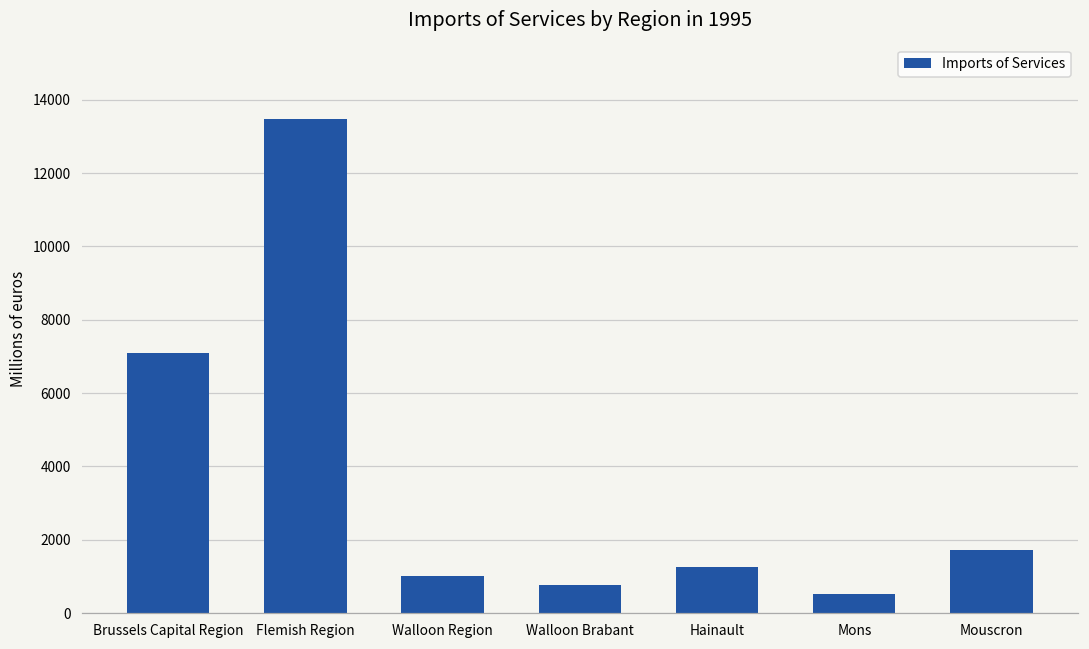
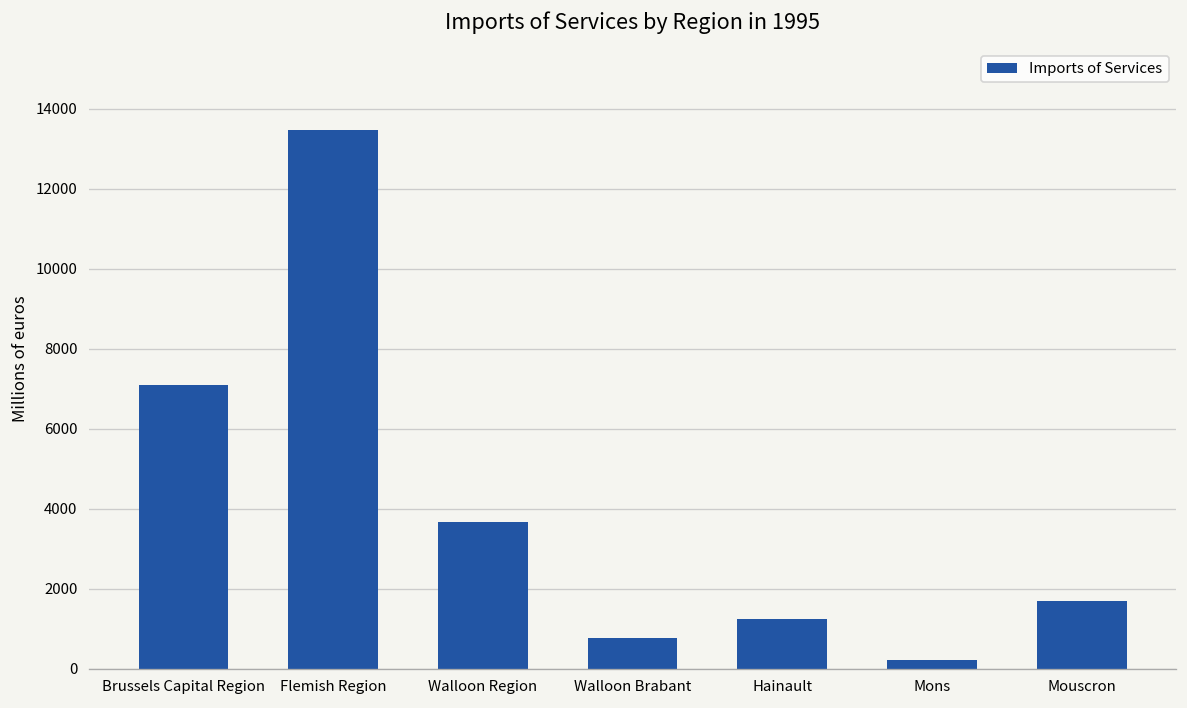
  {
    "Brussels Capital Region": 7100,
    "Flemish Region": 13500,
-   "Walloon Region": 1000,
+   "Walloon Region": 3700,
    "Walloon Brabant": 800,
    "Hainault": 1200,
-   "Mons": 500,
+   "Mons": 200,
    "Mouscron": 1700
  }
